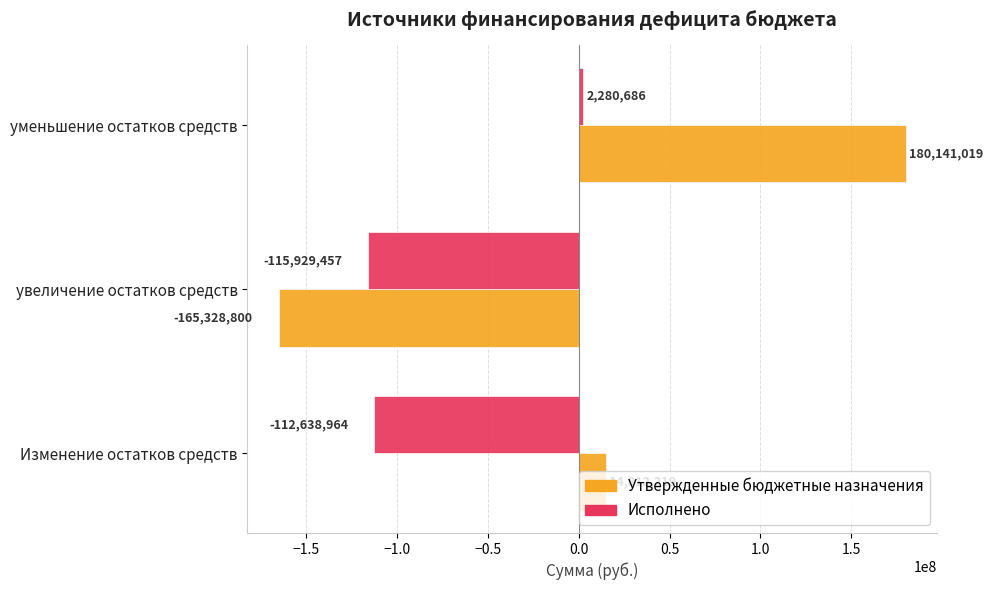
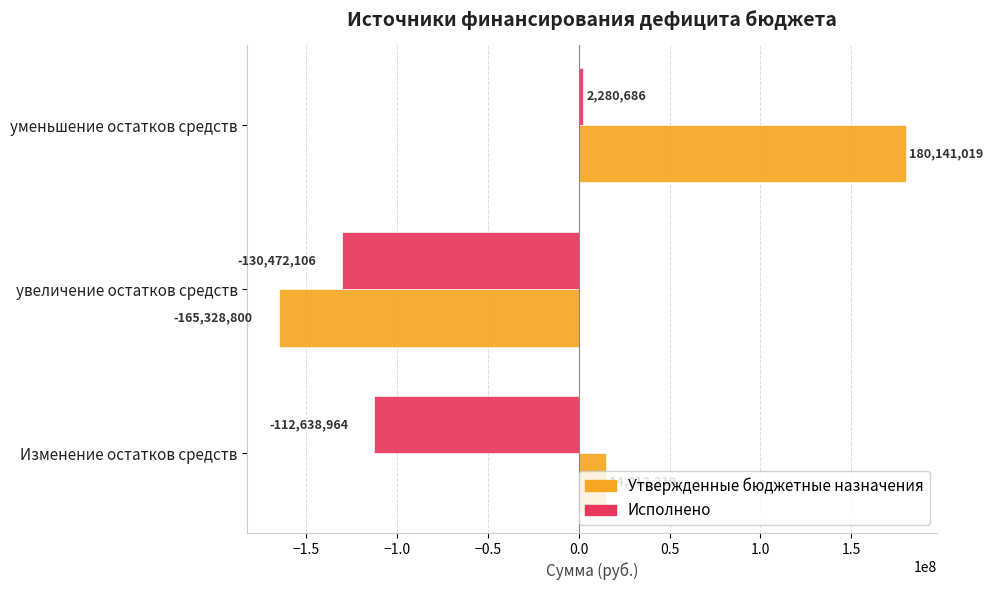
  {
    "Утвержденные бюджетные назначения": {
      "уменьшение остатков средств": "180,141,019"
    },
    "Исполнено": {
      "уменьшение остатков средств": "2,280,686",
-     "увеличение остатков средств": "-115,929,457"
+     "увеличение остатков средств": "-130,472,106"
    }
  }
